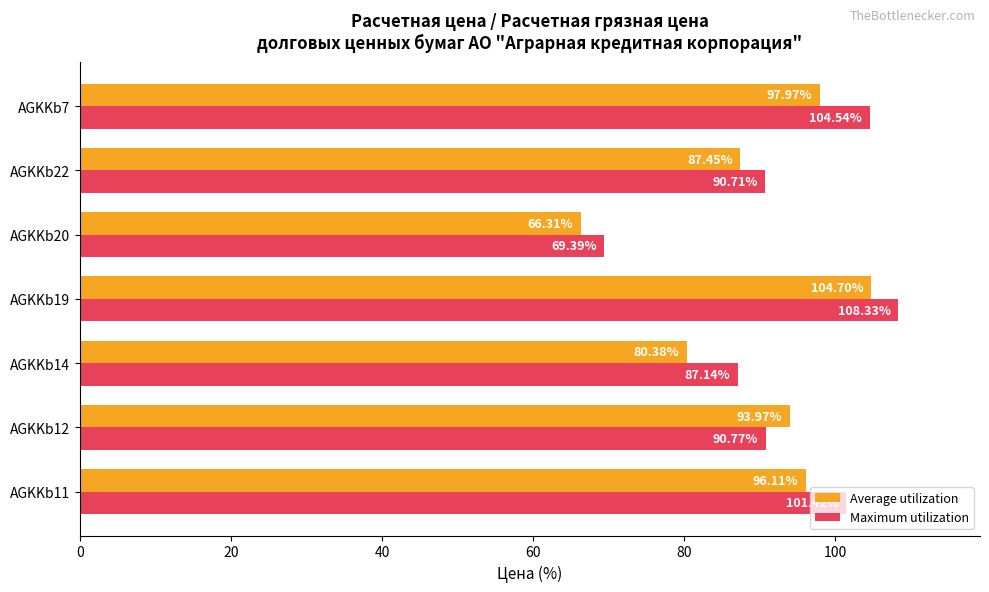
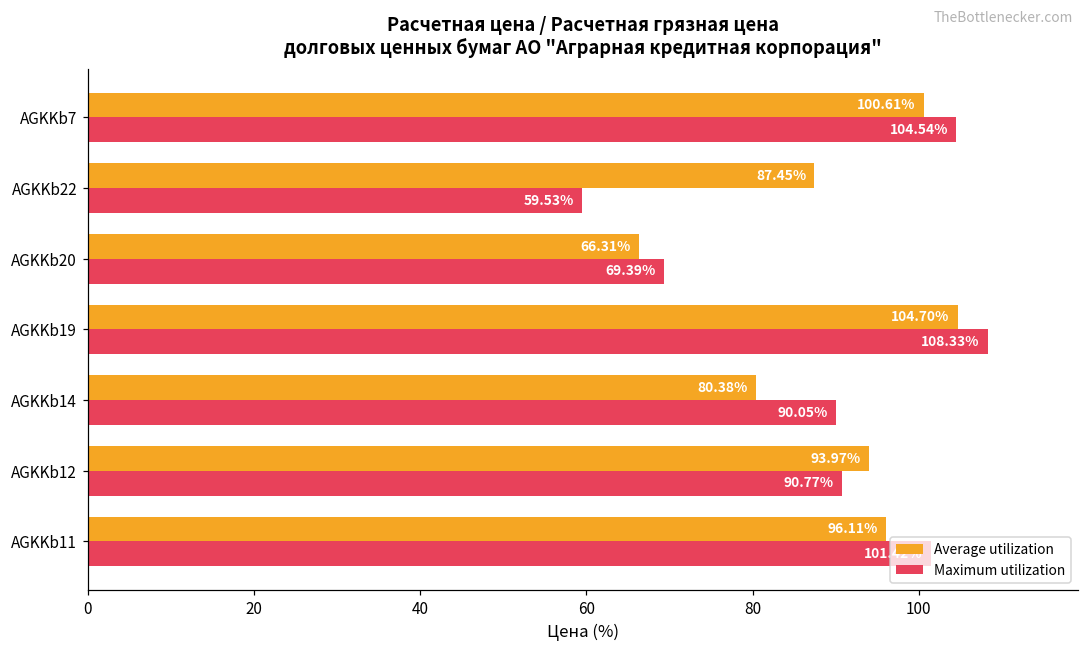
  {
    "Average utilization": {
-     "AGKKb7": "97.97%",
+     "AGKKb7": "100.61%",
      "AGKKb22": "87.45%",
      "AGKKb20": "66.31%",
      "AGKKb19": "104.70%",
      "AGKKb14": "80.38%",
      "AGKKb12": "93.97%",
      "AGKKb11": "96.11%"
    },
    "Maximum utilization": {
      "AGKKb7": "104.54%",
-     "AGKKb22": "90.71%",
+     "AGKKb22": "59.53%",
      "AGKKb20": "69.39%",
      "AGKKb19": "108.33%",
-     "AGKKb14": "87.14%",
+     "AGKKb14": "90.05%",
      "AGKKb12": "90.77%"
    }
  }
